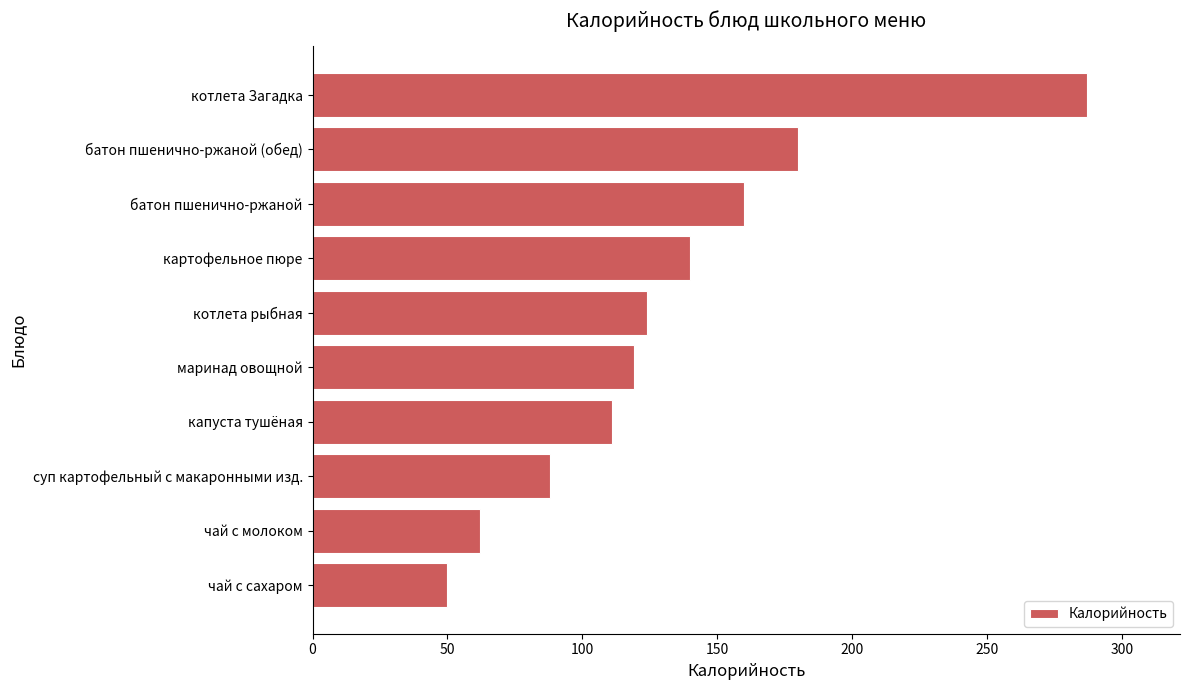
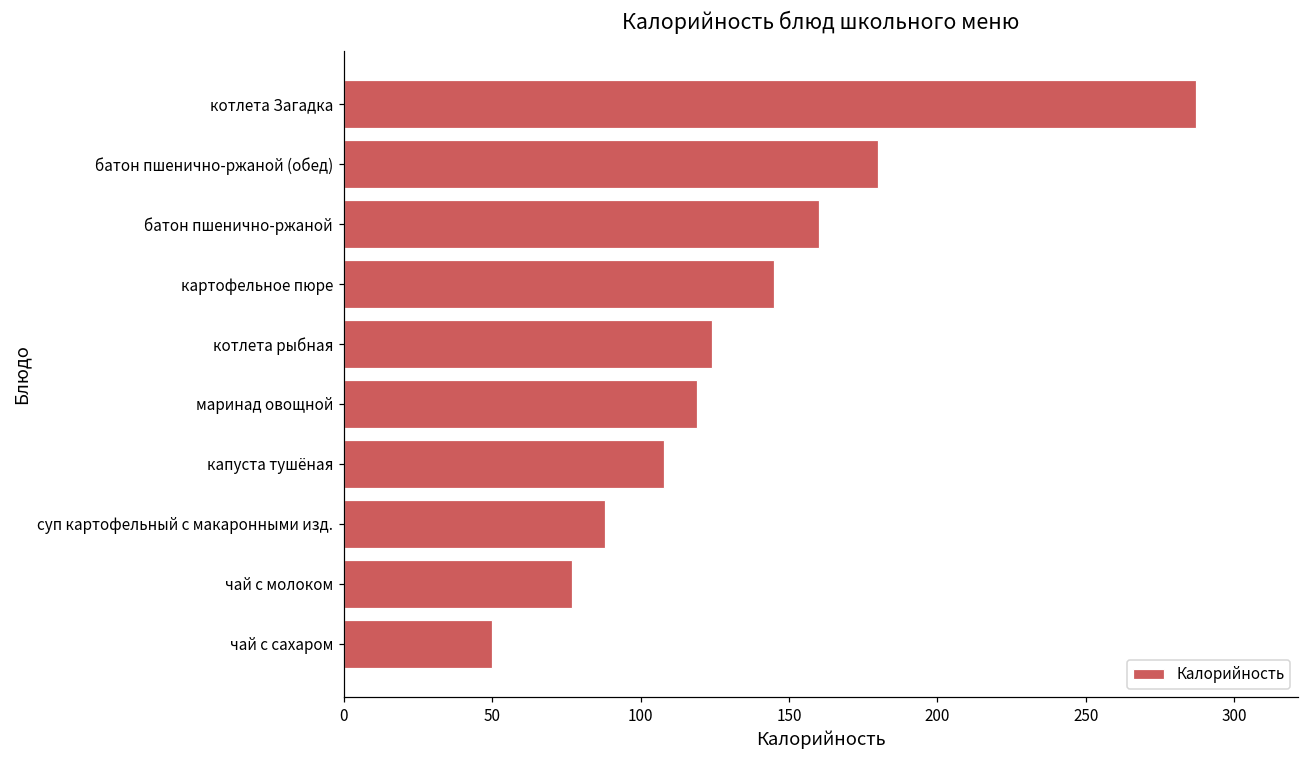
  {
    "котлета Загадка": 287,
    "батон пшенично-ржаной (обед)": 180,
    "батон пшенично-ржаной": 160,
-   "картофельное пюре": 140,
+   "картофельное пюре": 145,
    "котлета рыбная": 124,
    "маринад овощной": 119,
-   "капуста тушёная": 111,
+   "капуста тушёная": 108,
    "суп картофельный с макаронными изд.": 88,
-   "чай с молоком": 62,
+   "чай с молоком": 77,
    "чай с сахаром": 50
  }
